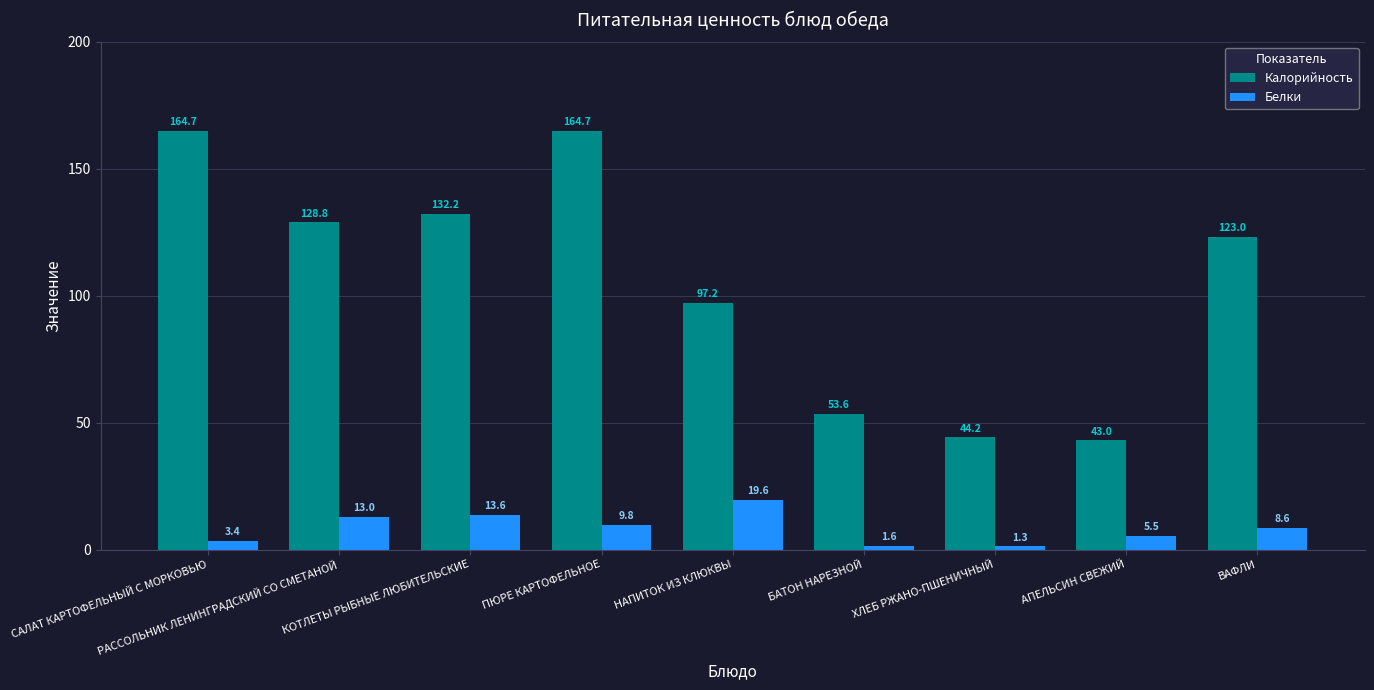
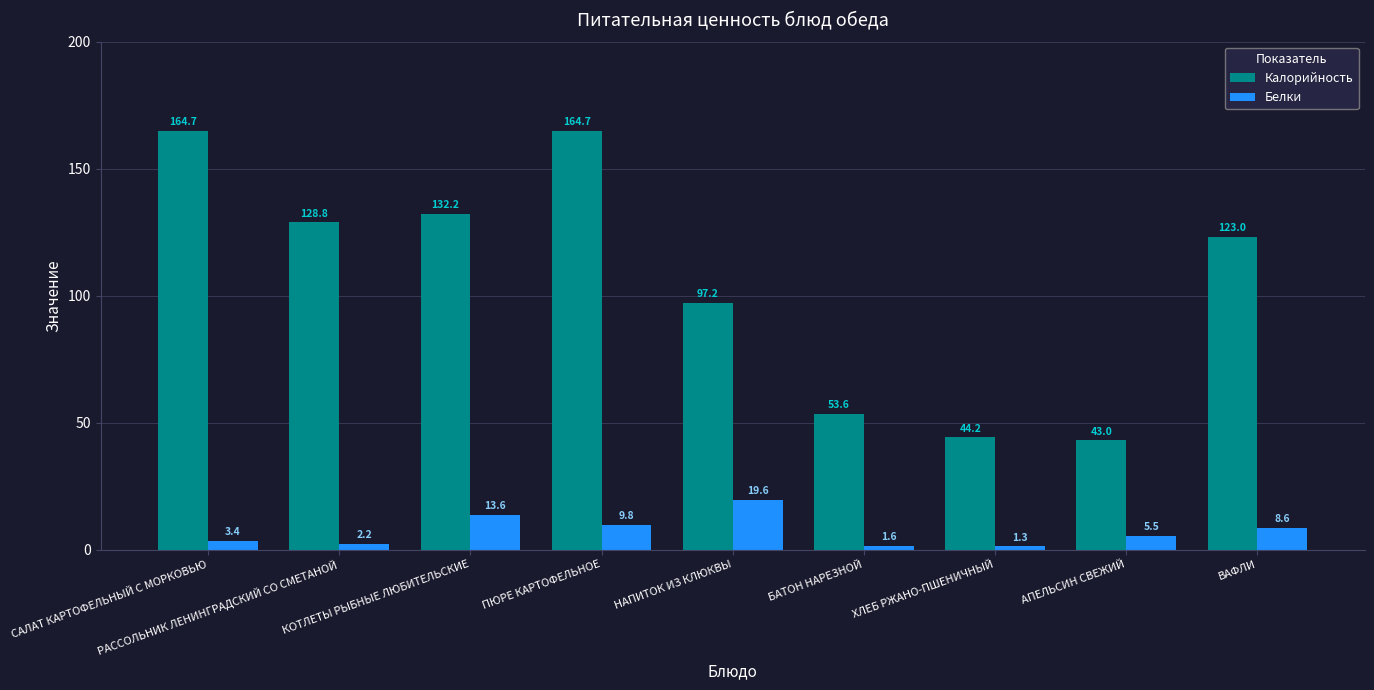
  {
    "Калорийность": {
      "САЛАТ КАРТОФЕЛЬНЫЙ С МОРКОВЬЮ": 164.7,
      "РАССОЛЬНИК ЛЕНИНГРАДСКИЙ СО СМЕТАНОЙ": 128.8,
      "КОТЛЕТЫ РЫБНЫЕ ЛЮБИТЕЛЬСКИЕ": 132.2,
      "ПЮРЕ КАРТОФЕЛЬНОЕ": 164.7,
      "НАПИТОК ИЗ КЛЮКВЫ": 97.2,
      "БАТОН НАРЕЗНОЙ": 53.6,
      "ХЛЕБ РЖАНО-ПШЕНИЧНЫЙ": 44.2,
      "АПЕЛЬСИН СВЕЖИЙ": 43.0,
      "ВАФЛИ": 123.0
    },
    "Белки": {
      "САЛАТ КАРТОФЕЛЬНЫЙ С МОРКОВЬЮ": 3.4,
-     "РАССОЛЬНИК ЛЕНИНГРАДСКИЙ СО СМЕТАНОЙ": 13.0,
+     "РАССОЛЬНИК ЛЕНИНГРАДСКИЙ СО СМЕТАНОЙ": 2.2,
      "КОТЛЕТЫ РЫБНЫЕ ЛЮБИТЕЛЬСКИЕ": 13.6,
      "ПЮРЕ КАРТОФЕЛЬНОЕ": 9.8,
      "НАПИТОК ИЗ КЛЮКВЫ": 19.6,
      "БАТОН НАРЕЗНОЙ": 1.6,
      "ХЛЕБ РЖАНО-ПШЕНИЧНЫЙ": 1.3,
      "АПЕЛЬСИН СВЕЖИЙ": 5.5,
      "ВАФЛИ": 8.6
    }
  }
